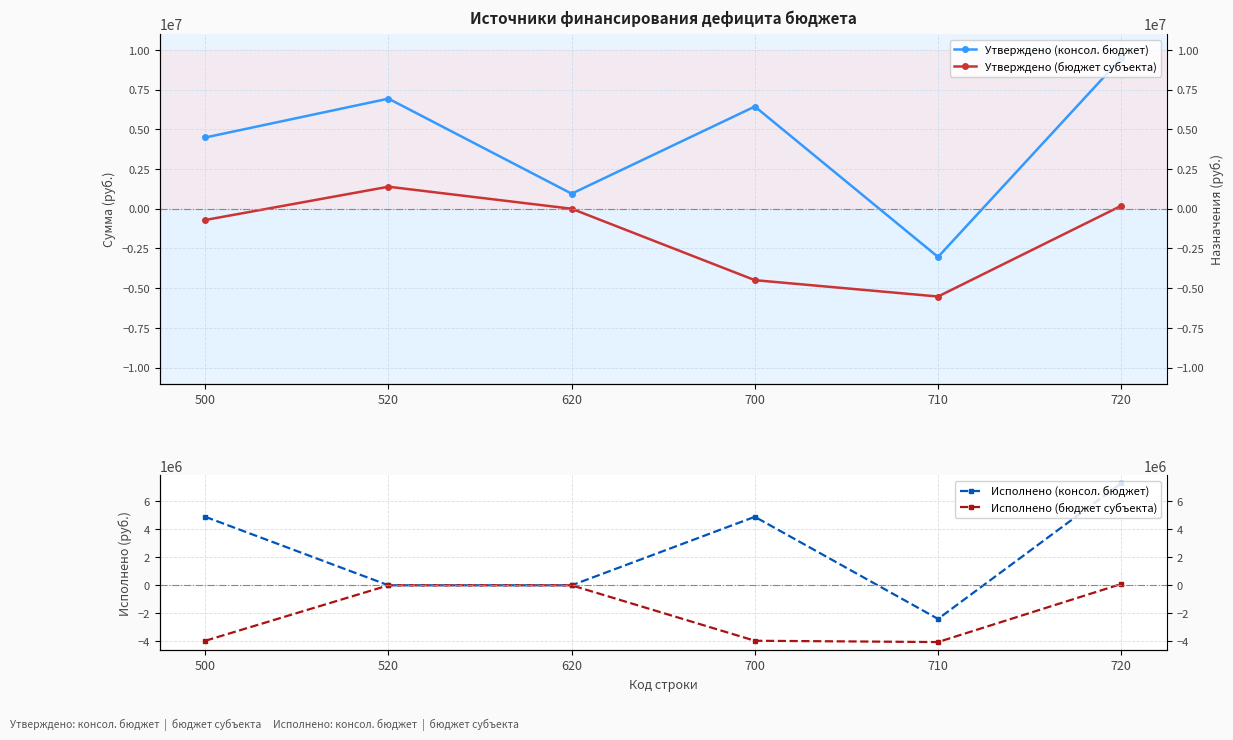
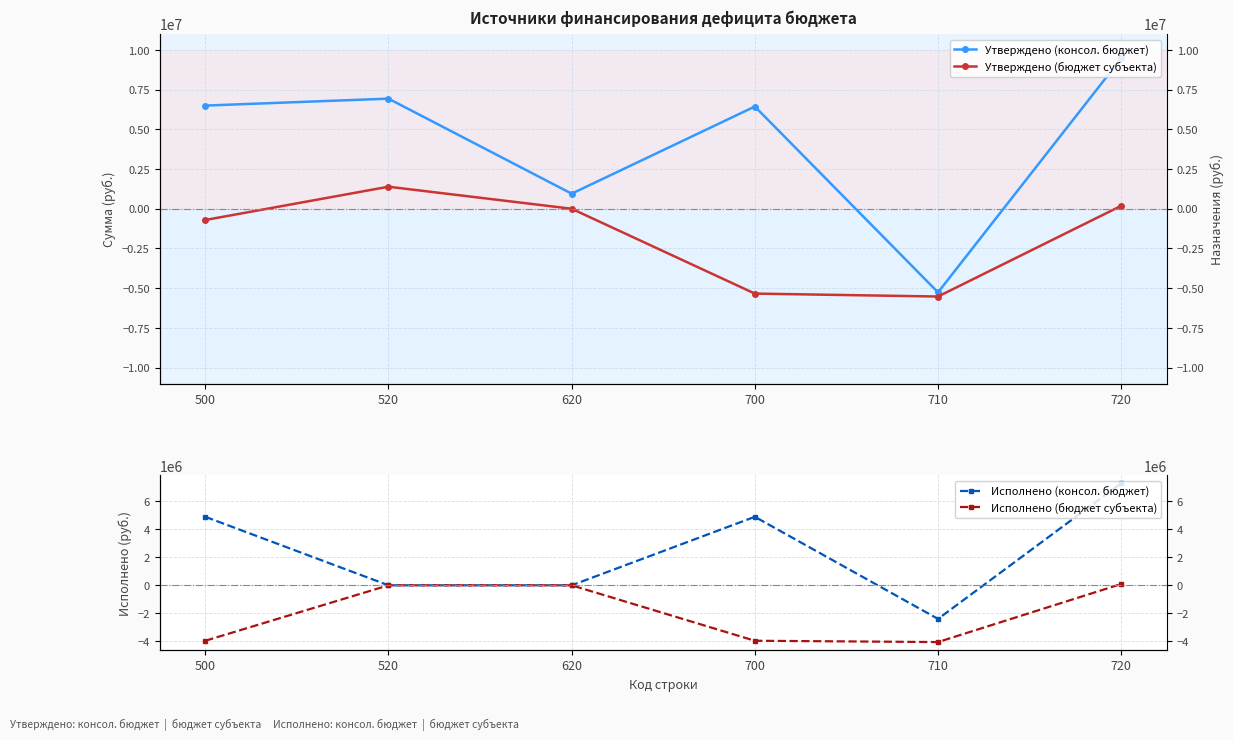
  {
    "Источники финансирования дефицита бюджета": {
      "Утверждено (консол. бюджет)": {
-       "500": 4500000,
+       "500": 6500000,
        "520": 6900000,
        "620": 900000,
        "700": 6400000,
-       "710": -3000000
+       "710": -5300000
      },
      "Утверждено (бюджет субъекта)": {
        "500": -700000,
        "520": 1400000,
        "620": 0,
-       "700": -4500000,
+       "700": -5300000,
        "710": -5500000,
        "720": 200000
      }
    }
  }
